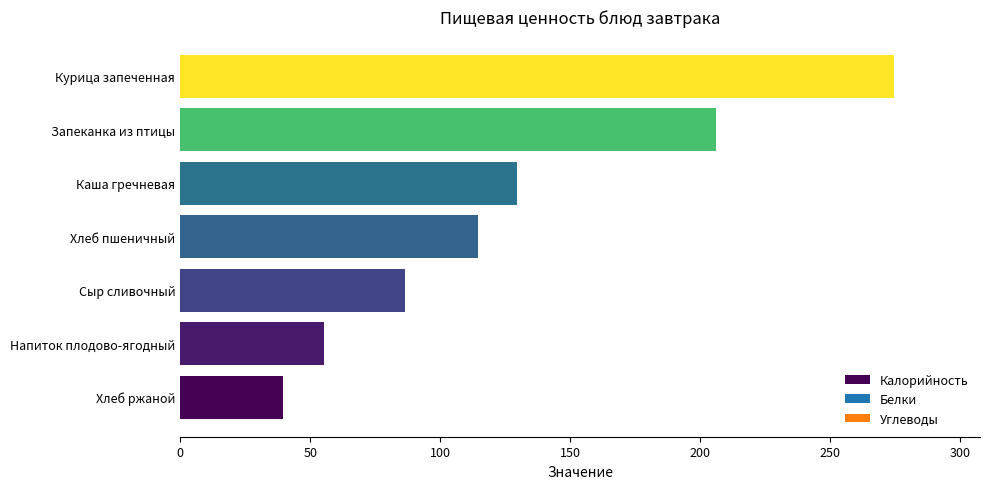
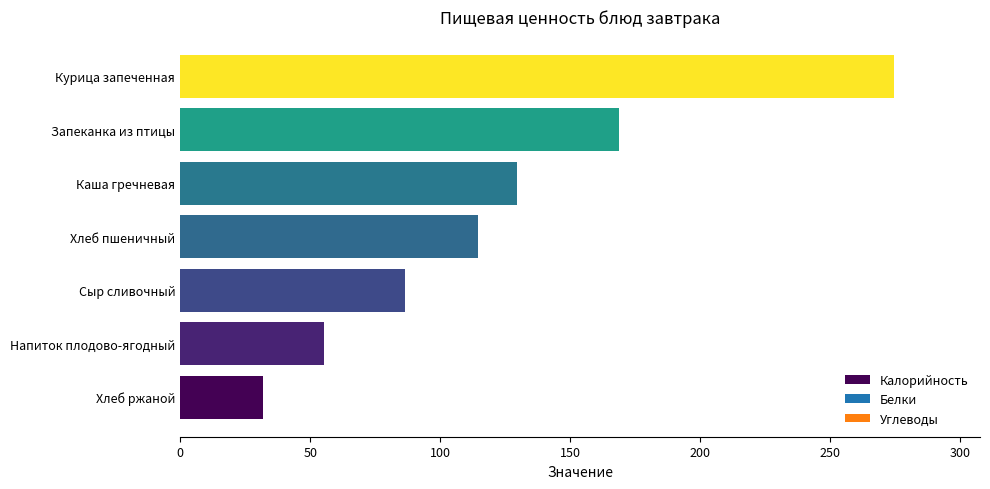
  {
    "Калорийность": {
      "Курица запеченная": 275,
-     "Запеканка из птицы": 206,
+     "Запеканка из птицы": 169,
      "Каша гречневая": 130,
      "Хлеб пшеничный": 114,
      "Сыр сливочный": 87,
      "Напиток плодово-ягодный": 55,
-     "Хлеб ржаной": 40
+     "Хлеб ржаной": 32
    },
    "Углеводы": {
      "Курица запеченная": 0,
      "Запеканка из птицы": 0,
      "Каша гречневая": 0,
      "Хлеб пшеничный": 0,
      "Сыр сливочный": 0,
      "Напиток плодово-ягодный": 0,
      "Хлеб ржаной": 0
    }
  }
